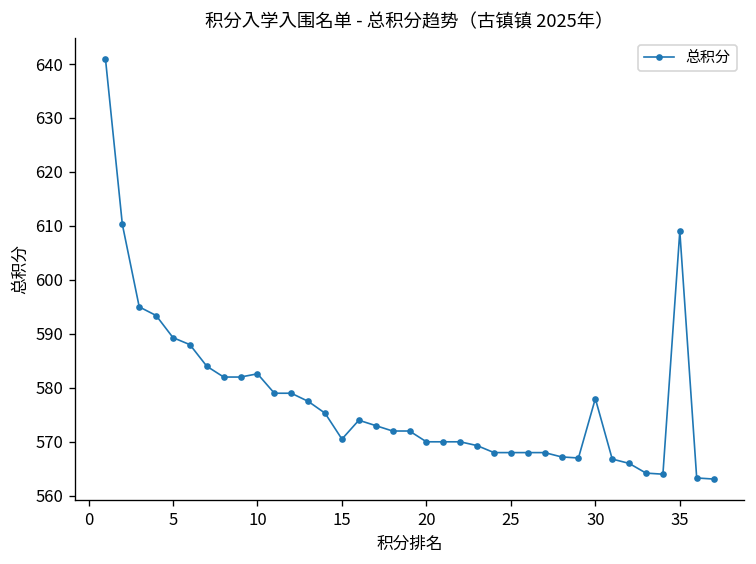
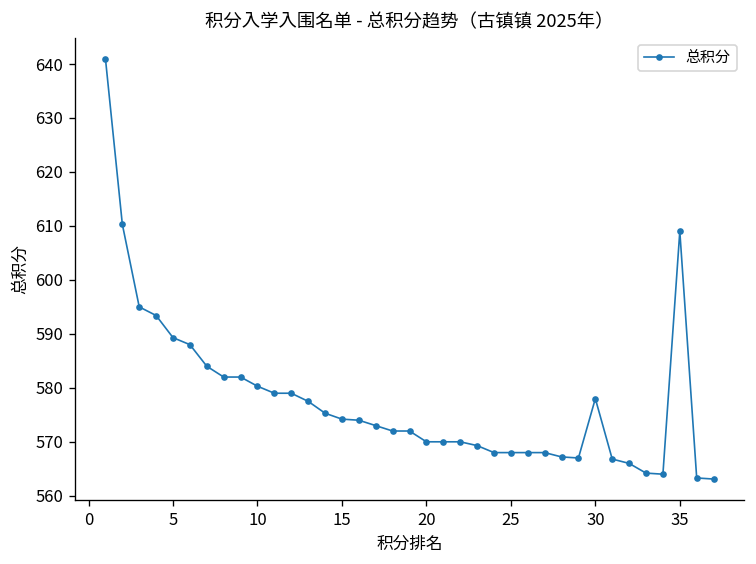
  {
    "5": 589,
-   "10": 583,
-   "15": 571,
+   "10": 580,
+   "15": 574,
    "20": 570,
    "25": 568,
    "30": 578,
    "35": 609
  }
